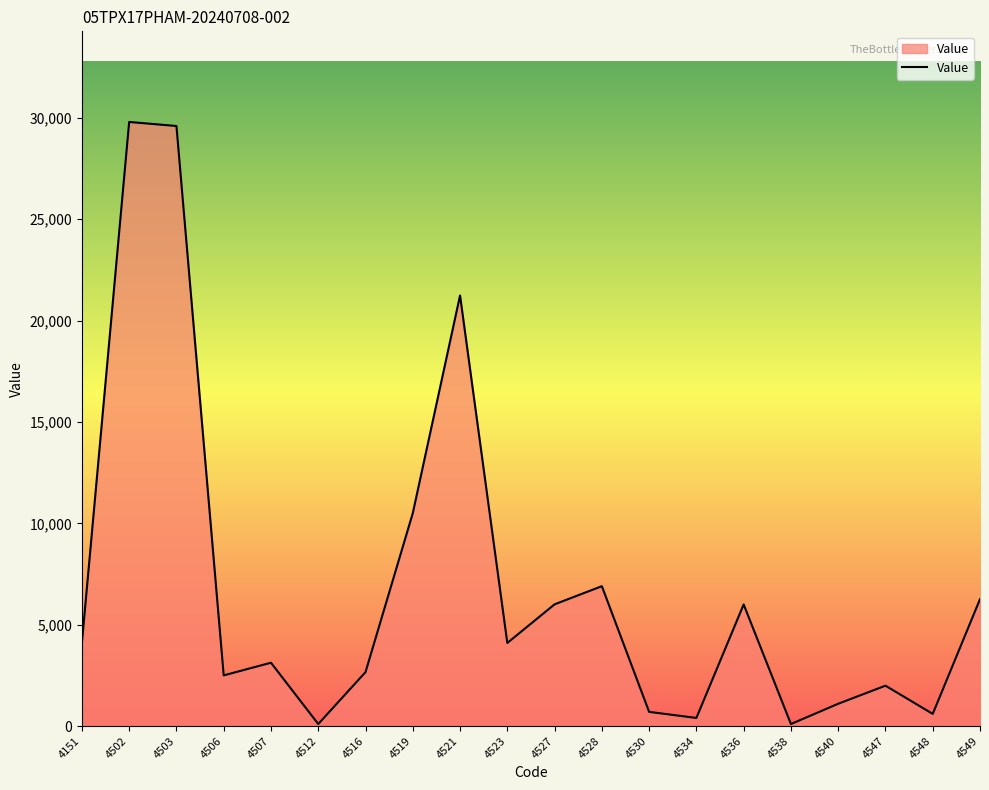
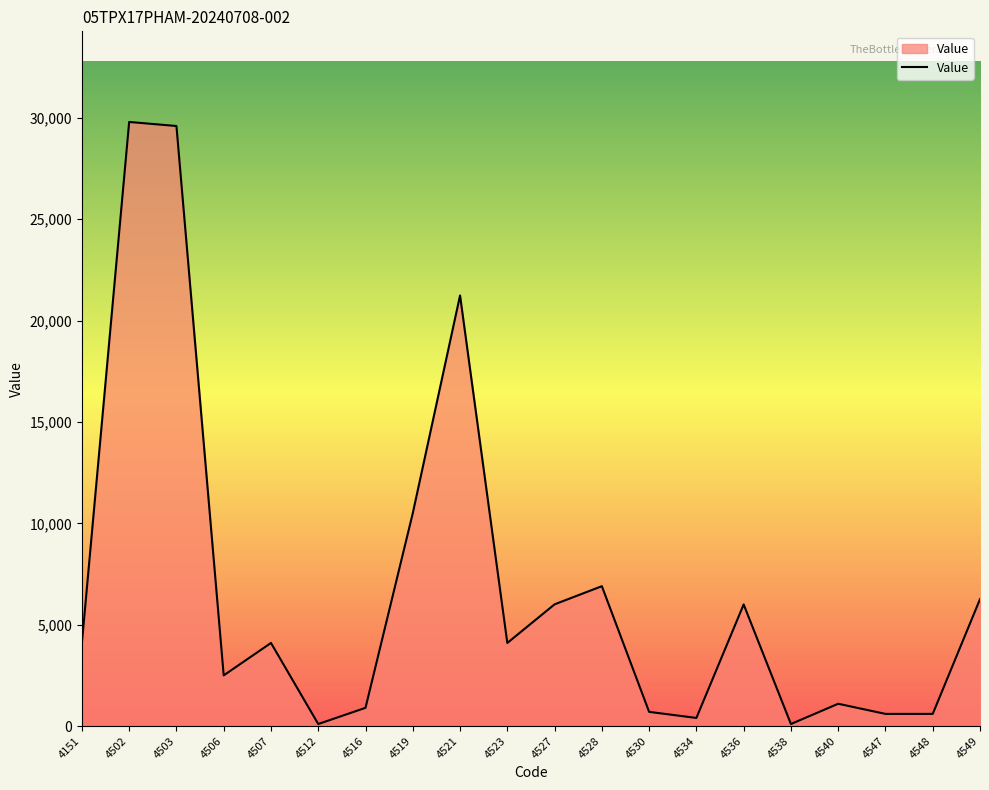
  {
    "4151": "4,100",
    "4502": "29,800",
    "4503": "29,600",
    "4506": "2,500",
-   "4507": "3,100",
+   "4507": "4,100",
    "4512": "100",
-   "4516": "2,700",
+   "4516": "900",
    "4519": "10,500",
    "4521": "21,200",
    "4523": "4,100",
    "4527": "6,000",
    "4528": "6,900",
    "4530": "700",
    "4534": "400",
    "4536": "6,000",
    "4538": "100",
    "4540": "1,100",
-   "4547": "2,000",
+   "4547": "600",
    "4548": "600",
    "4549": "6,300"
  }
